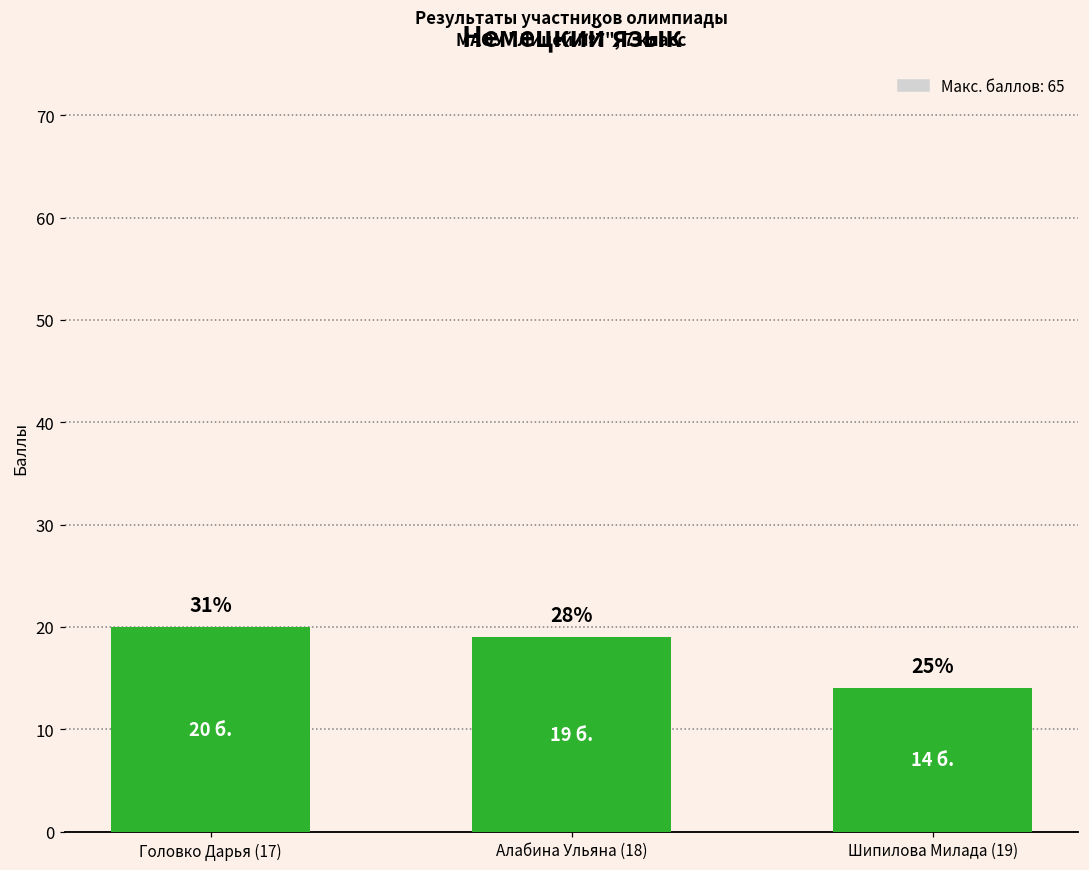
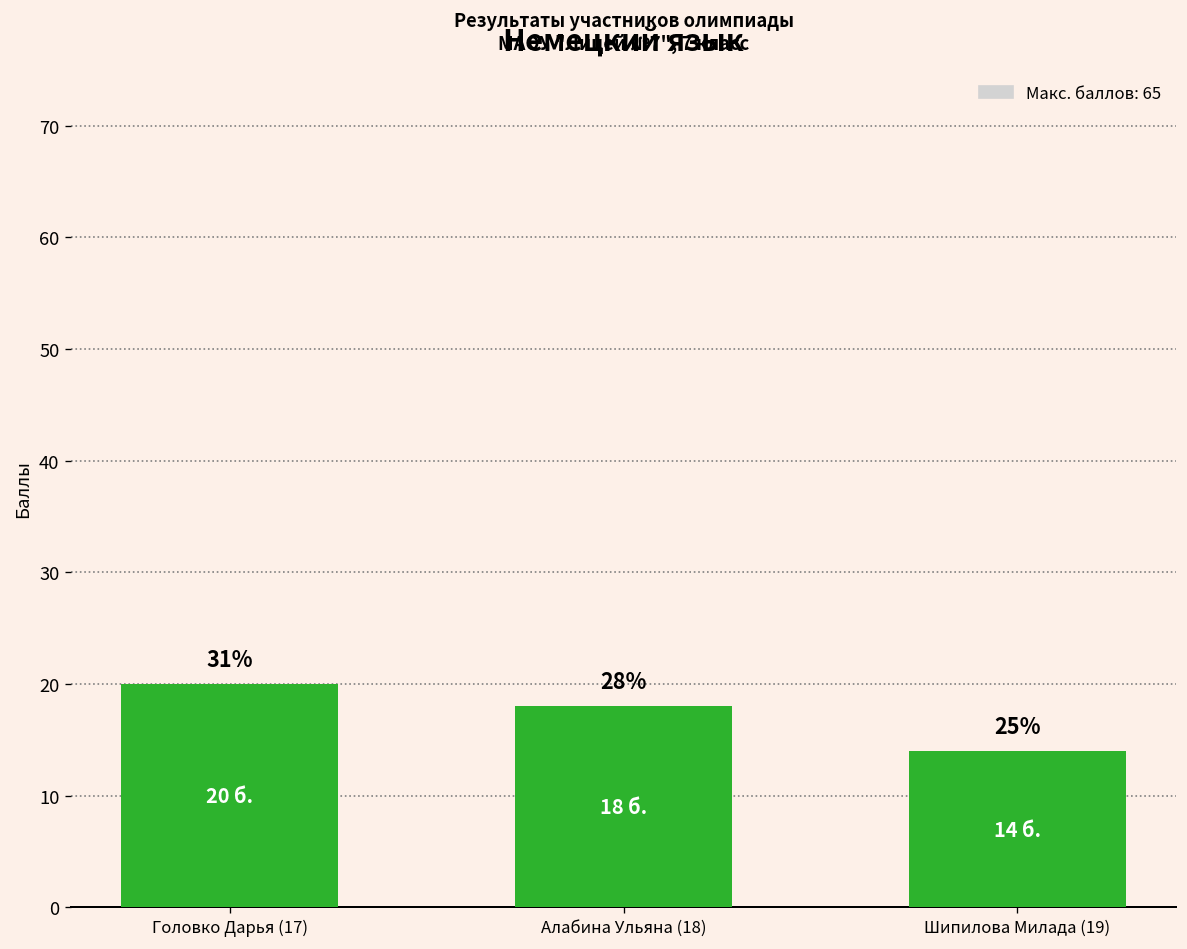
  {
    "Головко Дарья (17)": 20,
-   "Алабина Ульяна (18)": 19,
+   "Алабина Ульяна (18)": 18,
    "Шипилова Милада (19)": 14
  }
